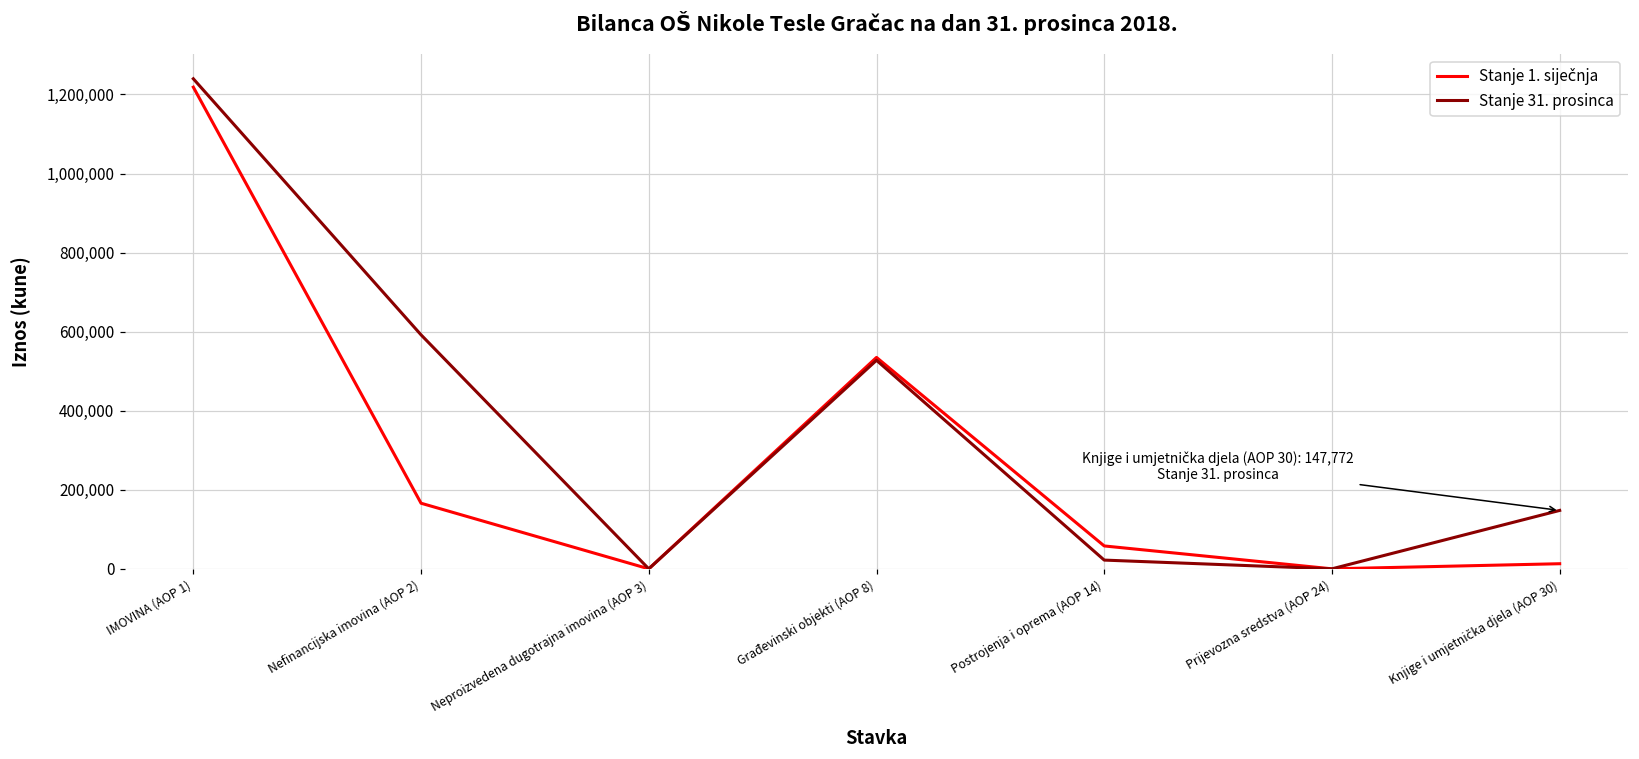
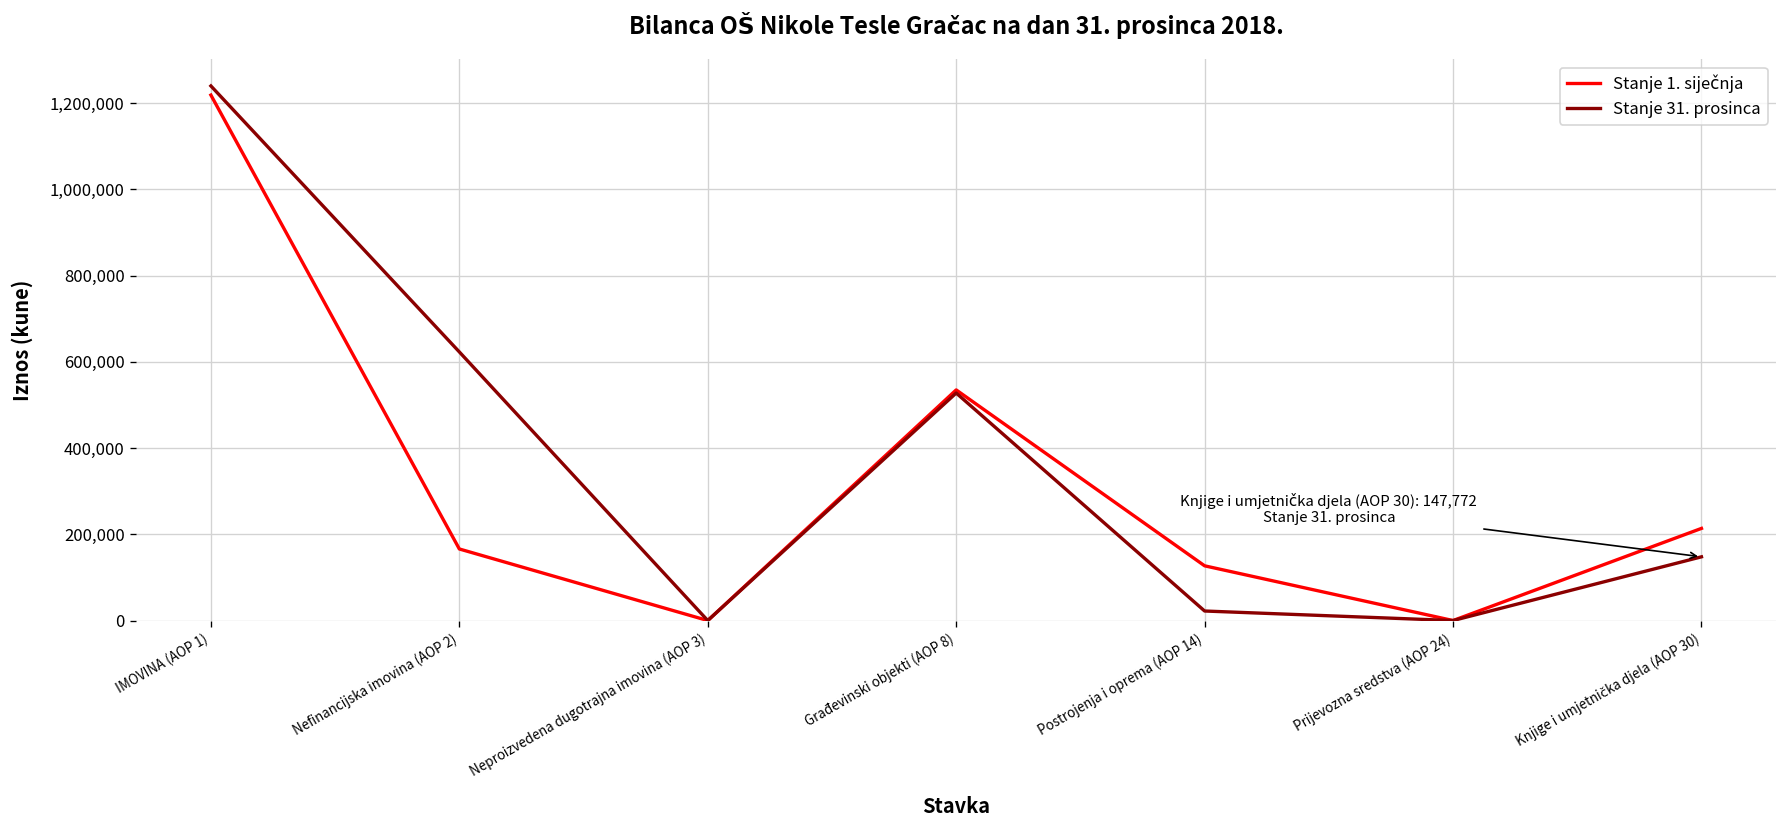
  {
    "Stanje 1. siječnja": {
      "IMOVINA (AOP 1)": "1,220,000",
      "Nefinancijska imovina (AOP 2)": "170,000",
      "Građevinski objekti (AOP 8)": "530,000",
-     "Postrojenja i oprema (AOP 14)": "60,000",
-     "Knjige i umjetnička djela (AOP 30)": "10,000"
+     "Postrojenja i oprema (AOP 14)": "130,000",
+     "Knjige i umjetnička djela (AOP 30)": "210,000"
    },
    "Stanje 31. prosinca": {
      "IMOVINA (AOP 1)": "1,240,000",
-     "Nefinancijska imovina (AOP 2)": "590,000",
+     "Nefinancijska imovina (AOP 2)": "620,000",
      "Građevinski objekti (AOP 8)": "530,000",
      "Postrojenja i oprema (AOP 14)": "20,000"
    }
  }
